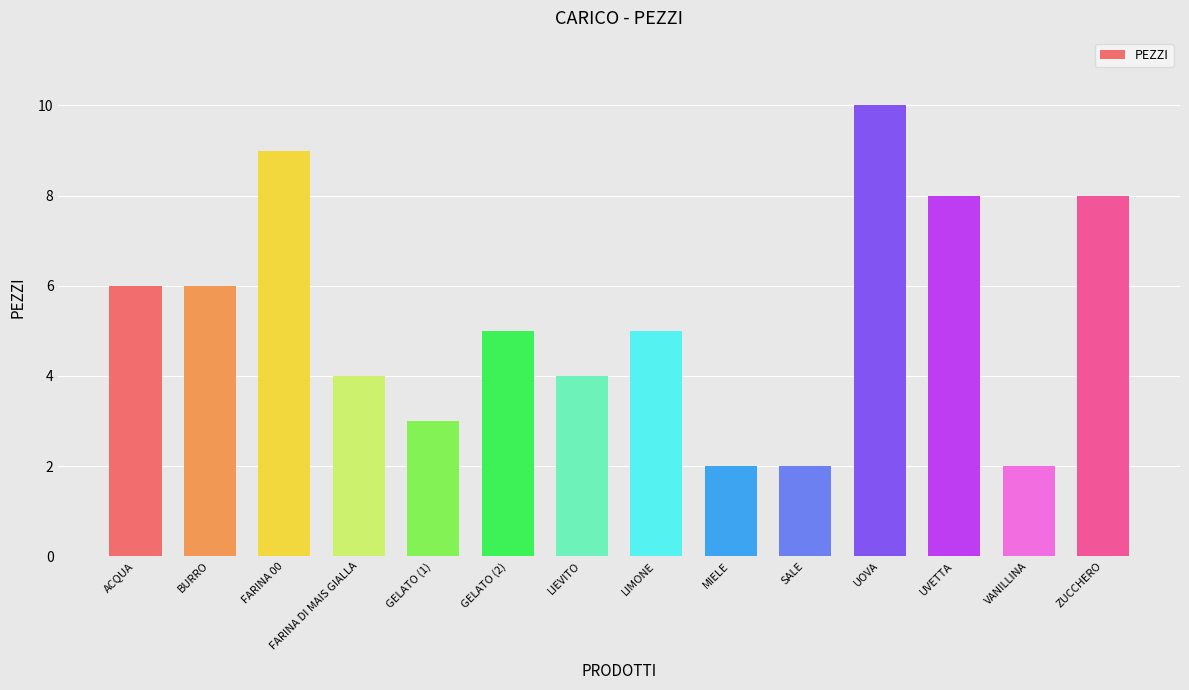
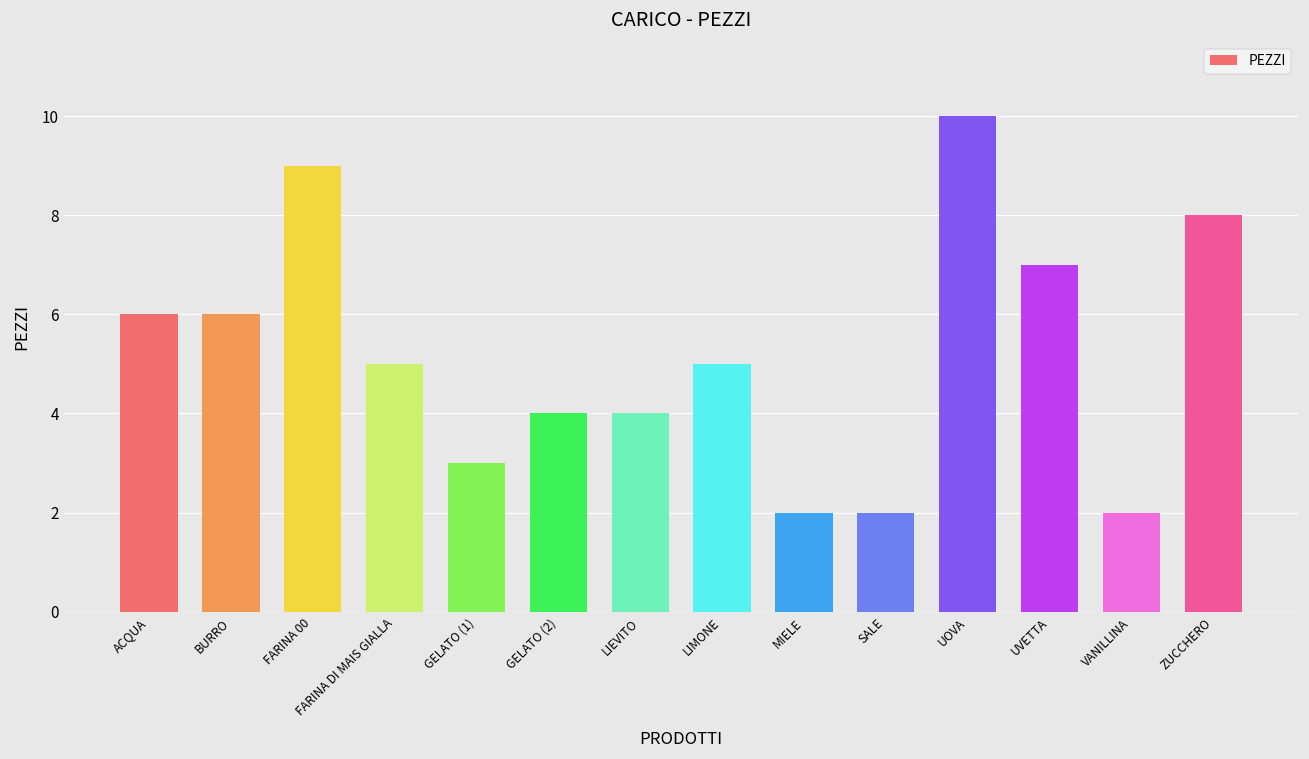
  {
    "ACQUA": 6,
    "BURRO": 6,
    "FARINA 00": 9,
-   "FARINA DI MAIS GIALLA": 4,
+   "FARINA DI MAIS GIALLA": 5,
    "GELATO (1)": 3,
-   "GELATO (2)": 5,
+   "GELATO (2)": 4,
    "LIEVITO": 4,
    "LIMONE": 5,
    "MIELE": 2,
    "SALE": 2,
    "UOVA": 10,
-   "UVETTA": 8,
+   "UVETTA": 7,
    "VANILLINA": 2,
    "ZUCCHERO": 8
  }
